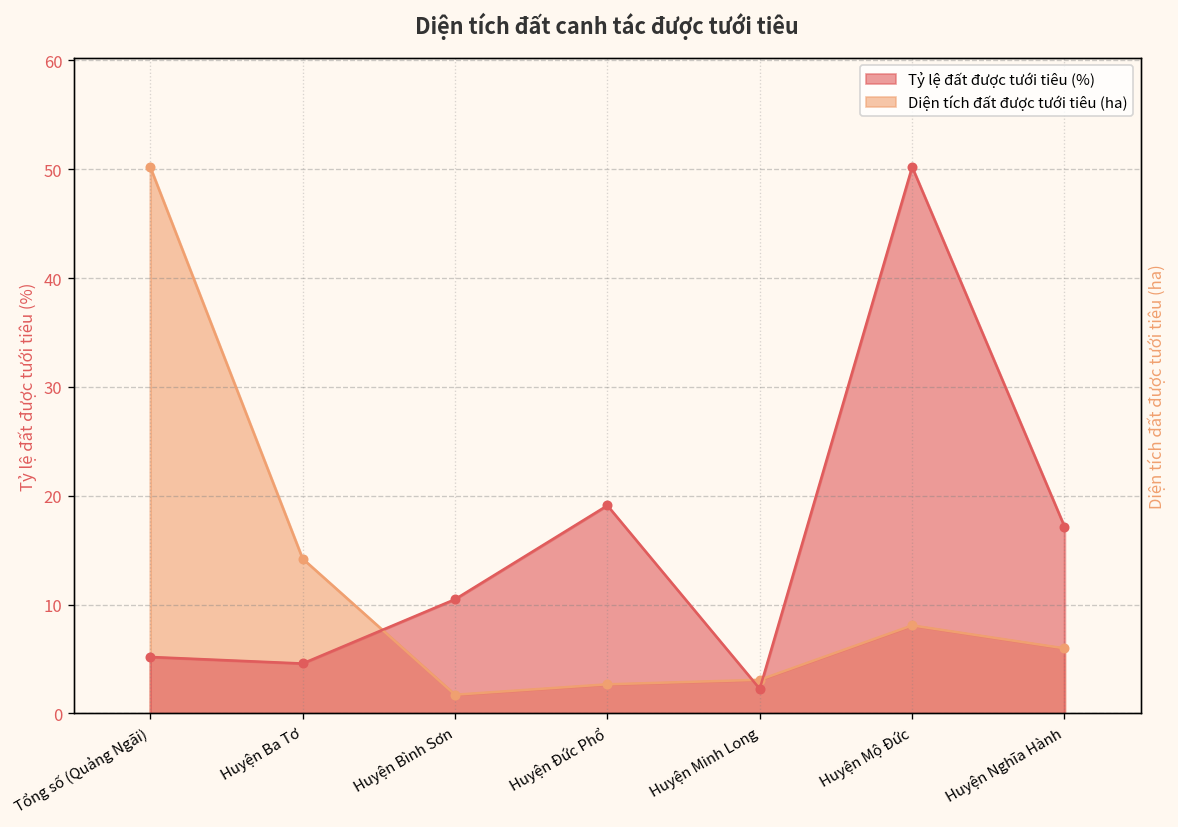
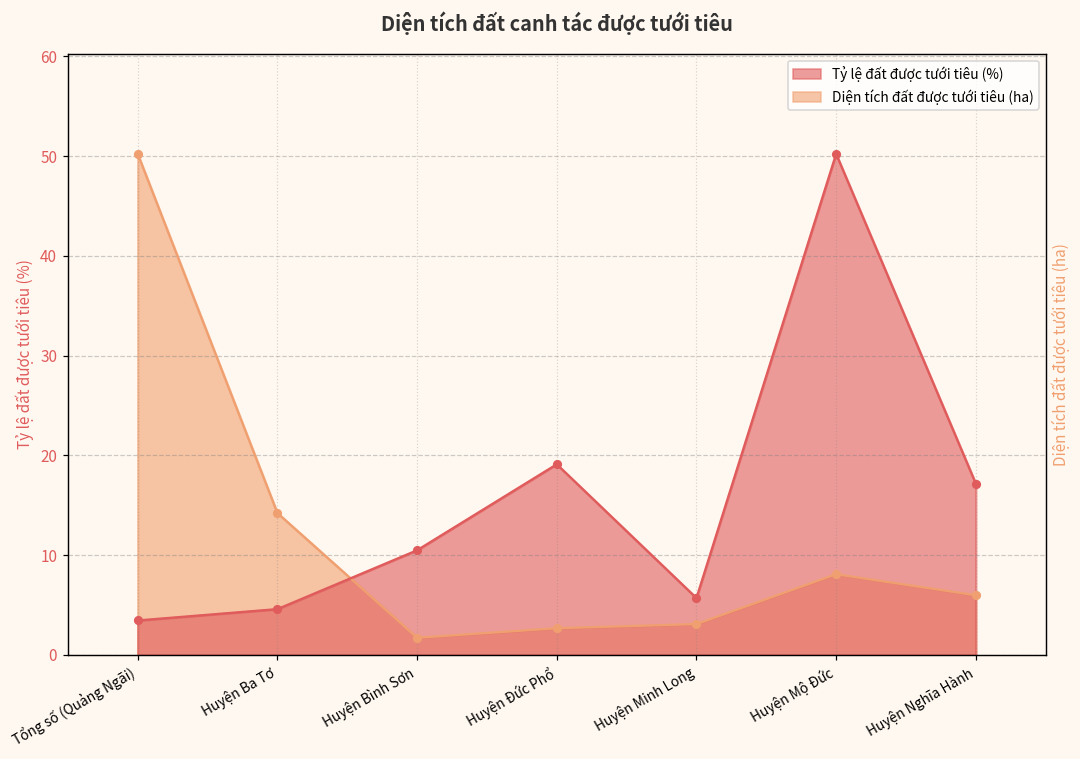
  {
    "Tỷ lệ đất được tưới tiêu (%)": {
-     "Tổng số (Quảng Ngãi)": 5,
+     "Tổng số (Quảng Ngãi)": 3,
      "Huyện Ba Tơ": 5,
      "Huyện Bình Sơn": 10,
      "Huyện Đức Phổ": 19,
-     "Huyện Minh Long": 2,
+     "Huyện Minh Long": 6,
      "Huyện Mộ Đức": 50,
      "Huyện Nghĩa Hành": 17
    }
  }
